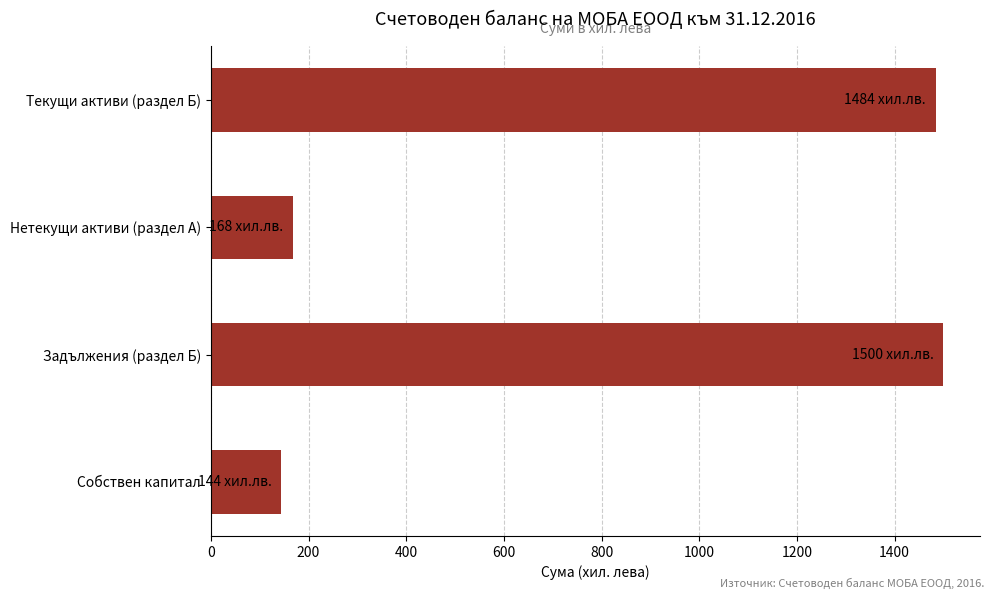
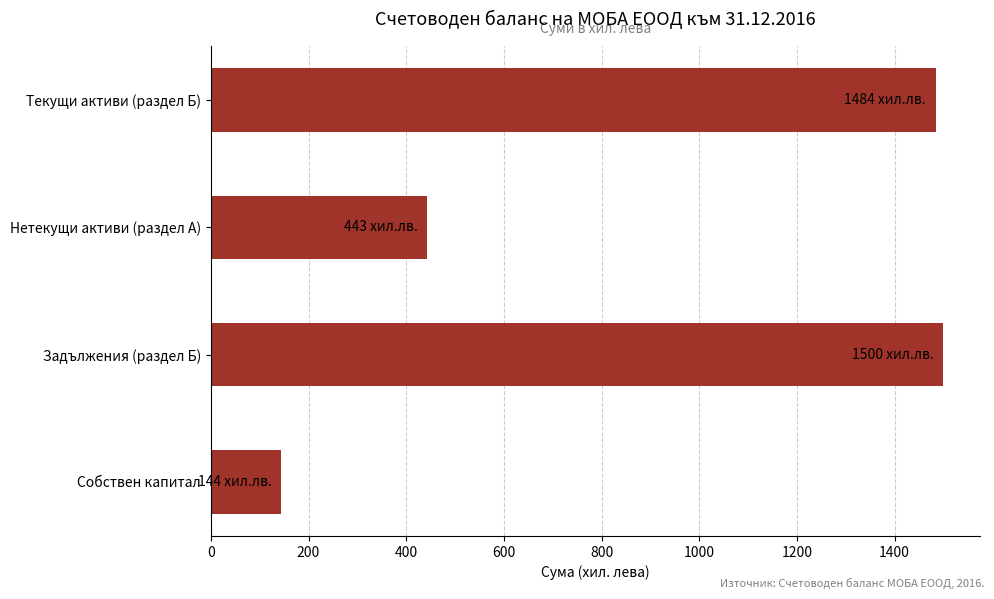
  {
    "Текущи активи (раздел Б)": 1484,
-   "Нетекущи активи (раздел А)": 168,
+   "Нетекущи активи (раздел А)": 443,
    "Задължения (раздел Б)": 1500,
    "Собствен капитал": 144
  }
